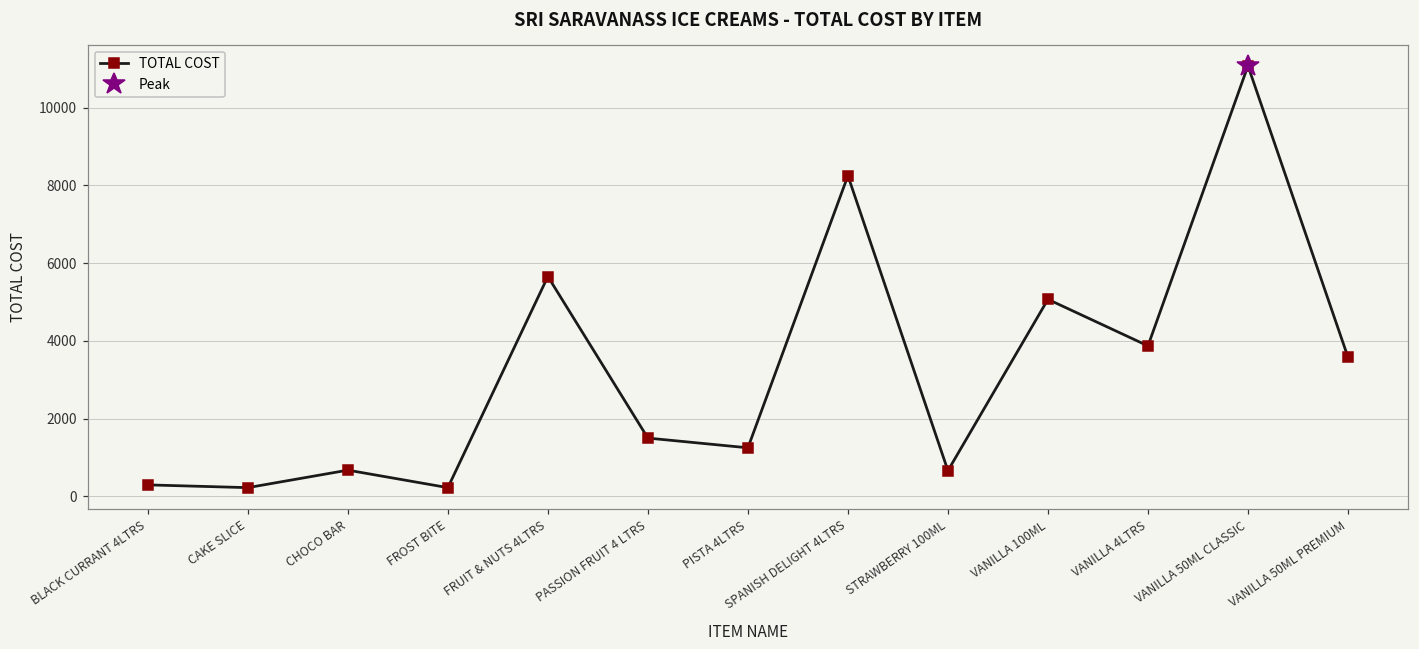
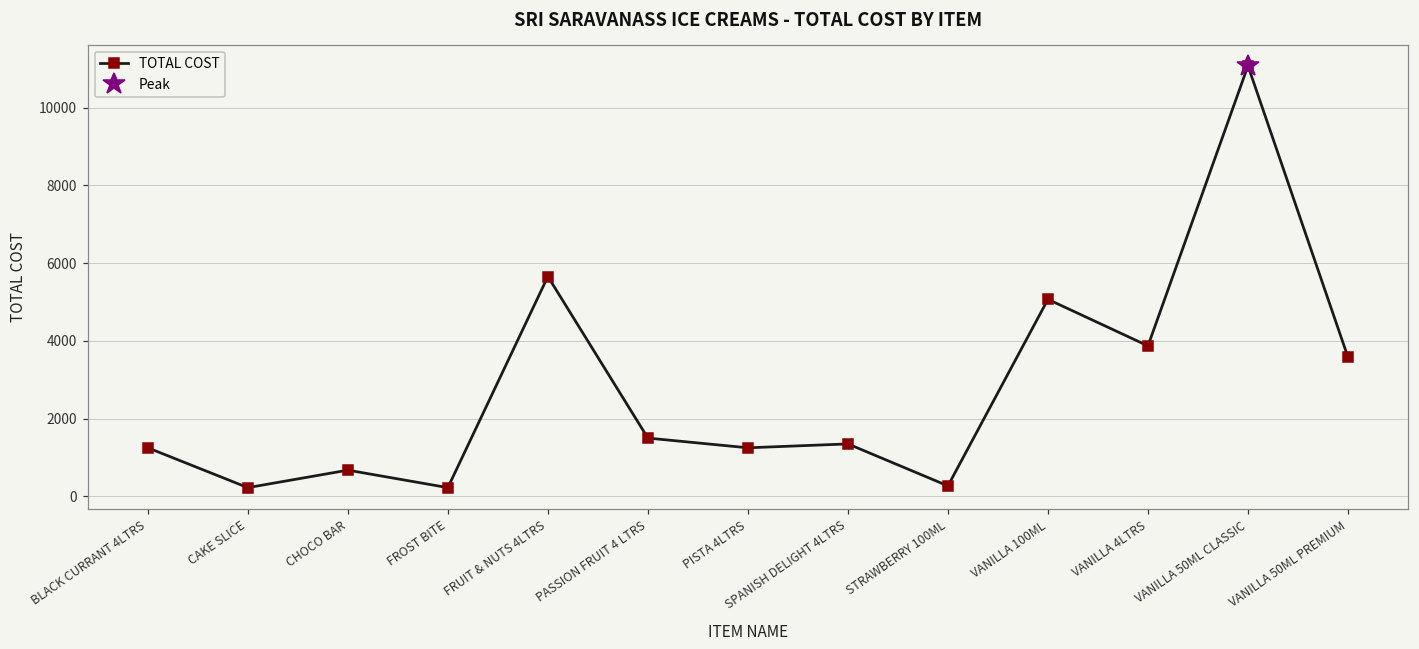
  {
    "TOTAL COST": {
-     "BLACK CURRANT 4LTRS": 300,
+     "BLACK CURRANT 4LTRS": 1300,
      "CAKE SLICE": 200,
      "CHOCO BAR": 700,
      "FROST BITE": 200,
      "FRUIT & NUTS 4LTRS": 5700,
      "PASSION FRUIT 4 LTRS": 1500,
      "PISTA 4LTRS": 1300,
-     "SPANISH DELIGHT 4LTRS": 8300,
-     "STRAWBERRY 100ML": 700,
+     "SPANISH DELIGHT 4LTRS": 1400,
+     "STRAWBERRY 100ML": 300,
      "VANILLA 100ML": 5100,
      "VANILLA 4LTRS": 3900,
      "VANILLA 50ML PREMIUM": 3600
    }
  }
